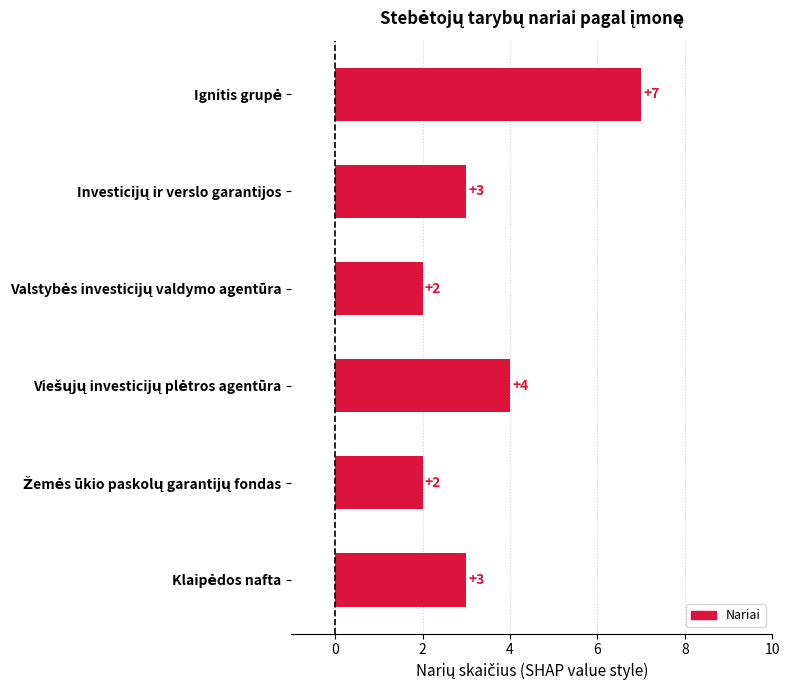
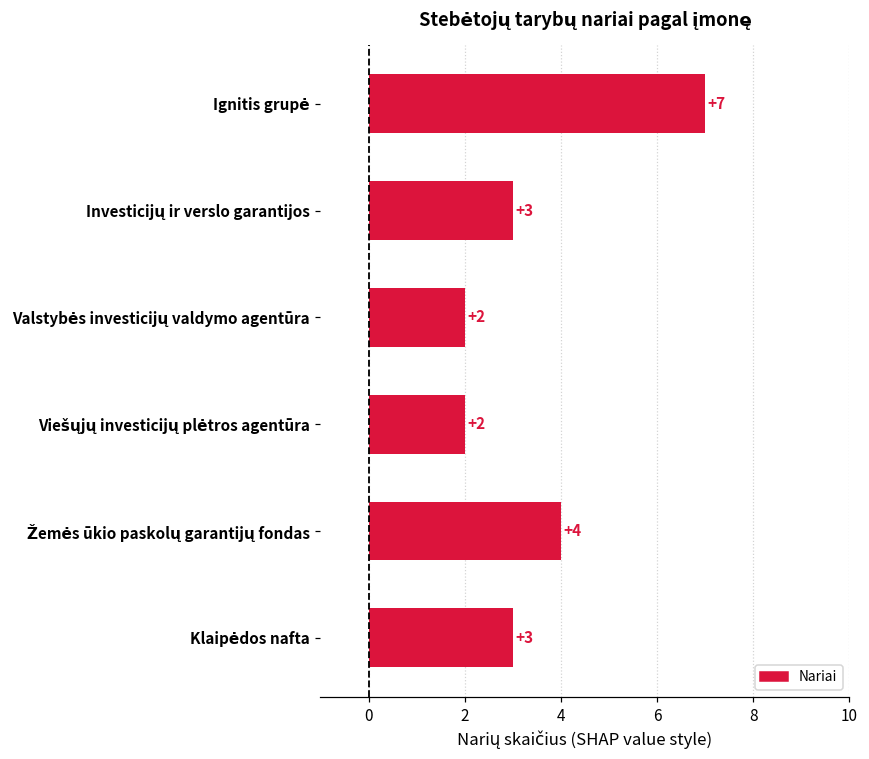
  {
    "Ignitis grupė": "+7",
    "Investicijų ir verslo garantijos": "+3",
    "Valstybės investicijų valdymo agentūra": "+2",
-   "Viešųjų investicijų plėtros agentūra": "+4",
-   "Žemės ūkio paskolų garantijų fondas": "+2",
+   "Viešųjų investicijų plėtros agentūra": "+2",
+   "Žemės ūkio paskolų garantijų fondas": "+4",
    "Klaipėdos nafta": "+3"
  }
